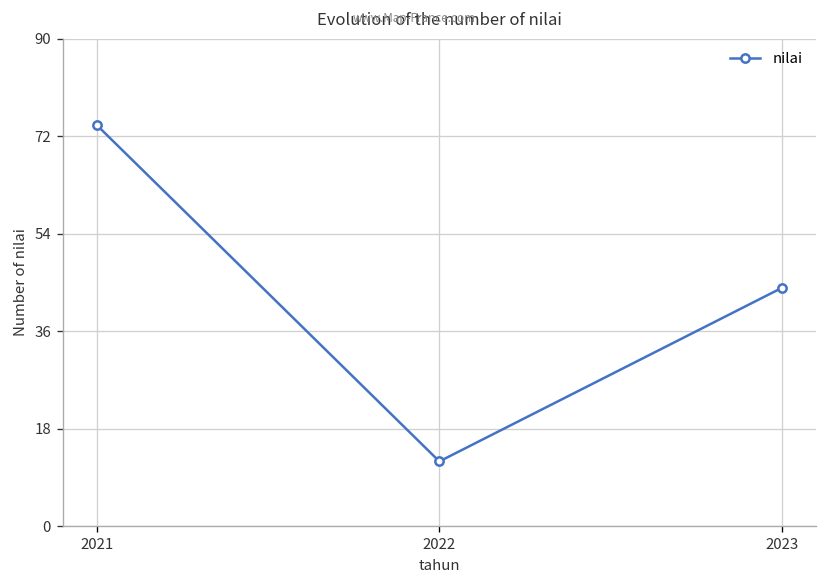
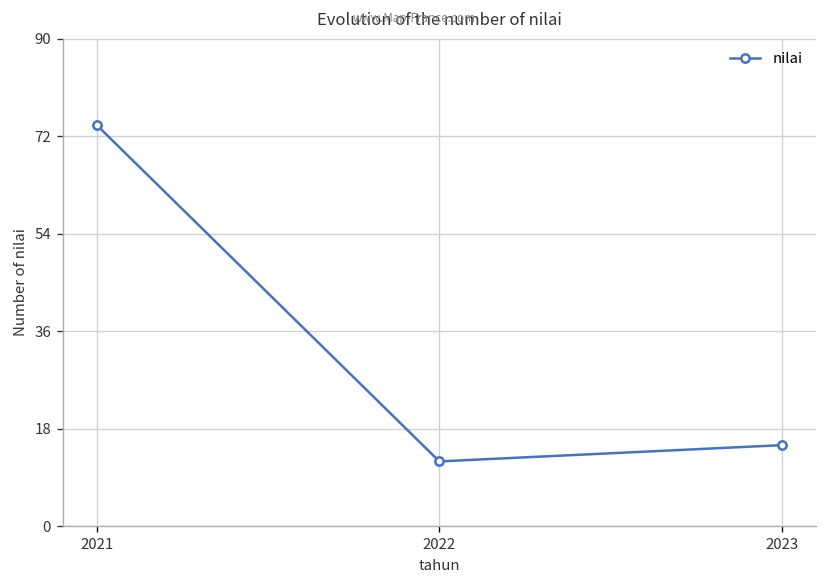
  {
    "2021": 74,
    "2022": 12,
-   "2023": 44
+   "2023": 15
  }
